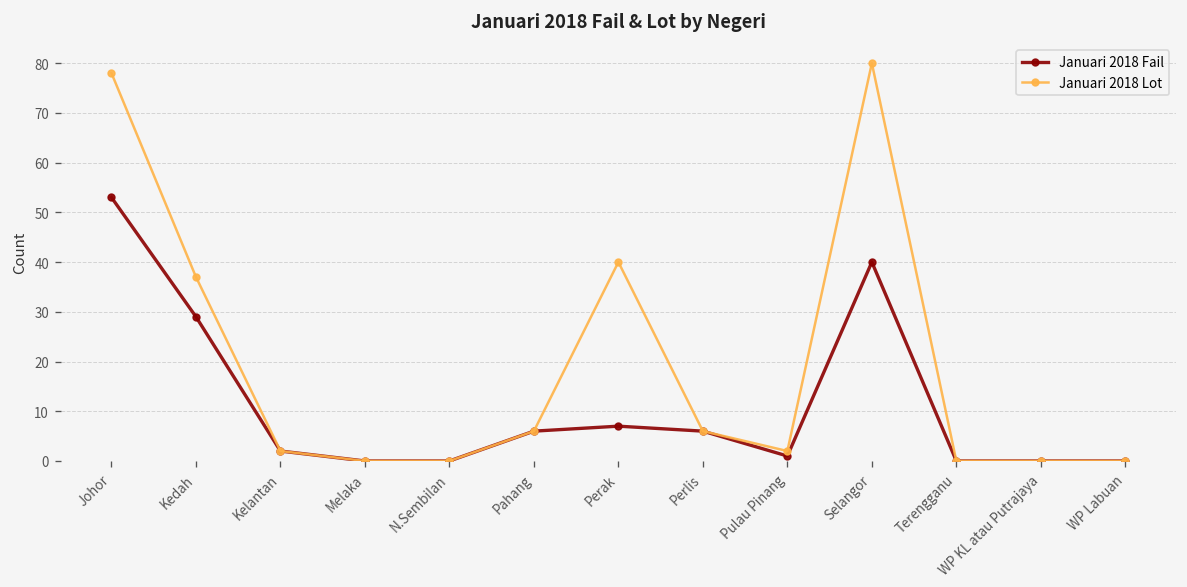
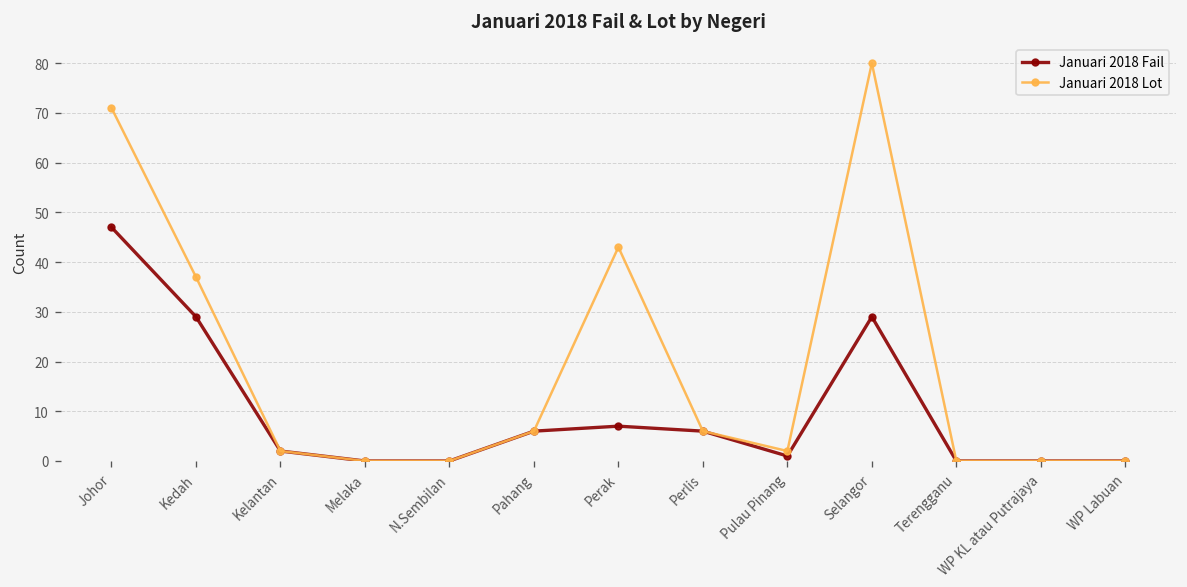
  {
    "Januari 2018 Fail": {
-     "Johor": 53,
+     "Johor": 47,
      "Kedah": 29,
      "Perak": 7,
      "Pulau Pinang": 1,
-     "Selangor": 40
+     "Selangor": 29
    },
    "Januari 2018 Lot": {
-     "Johor": 78,
+     "Johor": 71,
      "Kedah": 37,
-     "Perak": 40,
+     "Perak": 43,
      "Pulau Pinang": 2,
      "Selangor": 80
    }
  }
